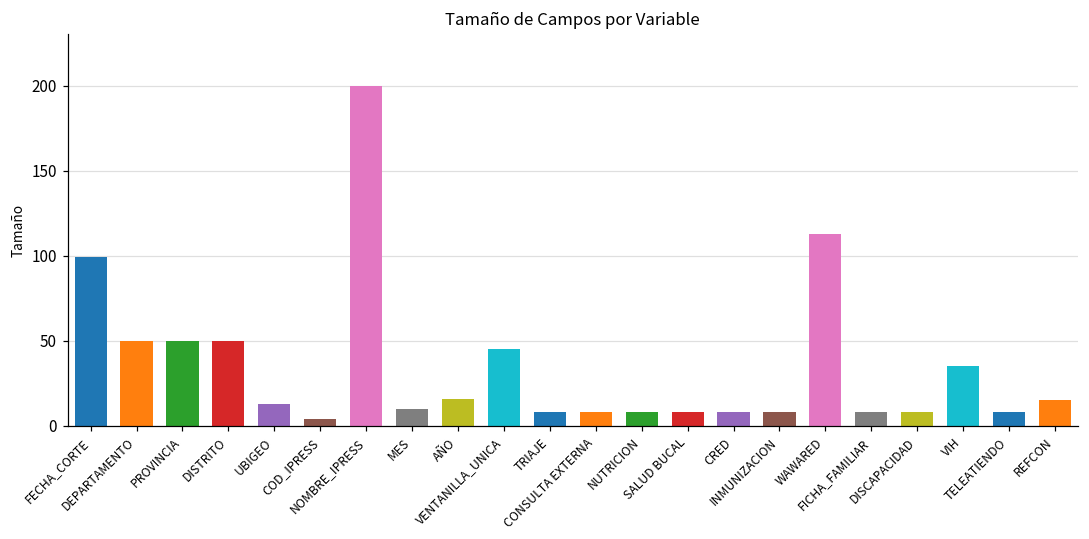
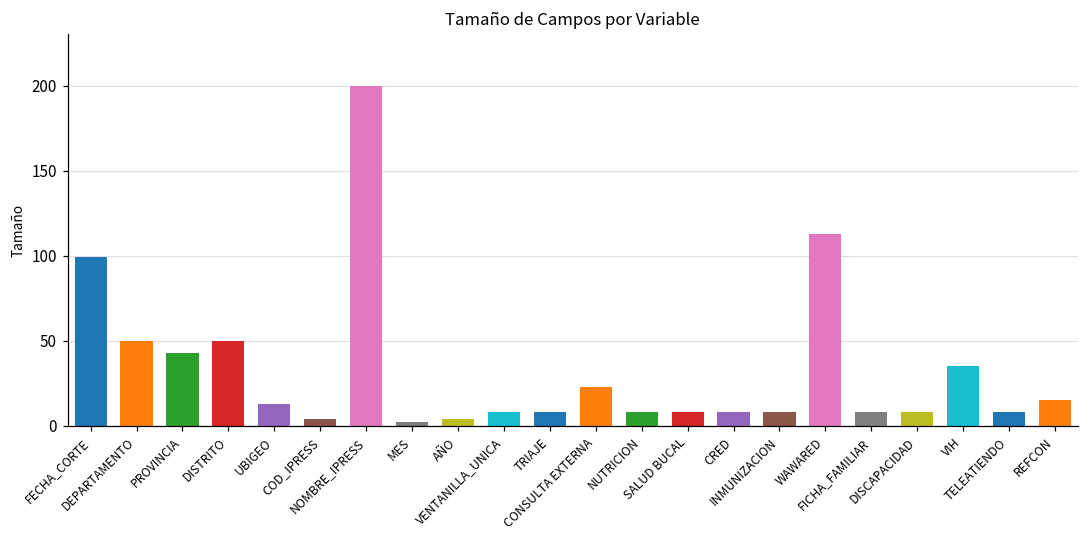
  {
    "FECHA_CORTE": 99,
    "DEPARTAMENTO": 50,
-   "PROVINCIA": 50,
+   "PROVINCIA": 43,
    "DISTRITO": 50,
    "UBIGEO": 13,
    "COD_IPRESS": 4,
    "NOMBRE_IPRESS": 200,
-   "MES": 10,
-   "AÑO": 16,
-   "VENTANILLA_UNICA": 45,
+   "MES": 2,
+   "AÑO": 4,
+   "VENTANILLA_UNICA": 8,
    "TRIAJE": 8,
-   "CONSULTA EXTERNA": 8,
+   "CONSULTA EXTERNA": 23,
    "NUTRICION": 8,
    "SALUD BUCAL": 8,
    "CRED": 8,
    "INMUNIZACION": 8,
    "WAWARED": 113,
    "FICHA_FAMILIAR": 8,
    "DISCAPACIDAD": 8,
    "VIH": 35,
    "TELEATIENDO": 8,
    "REFCON": 15
  }
